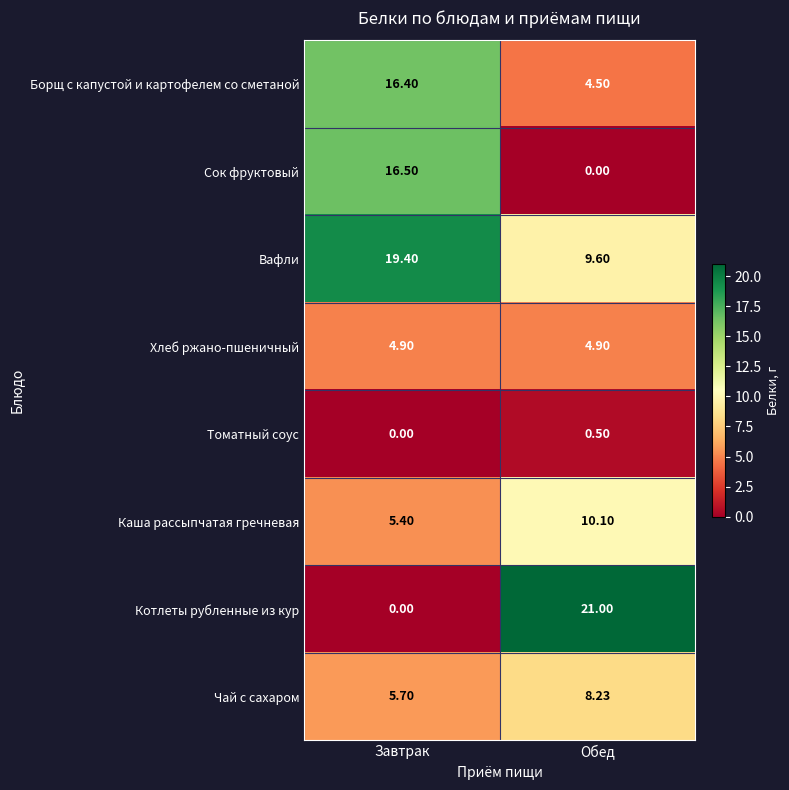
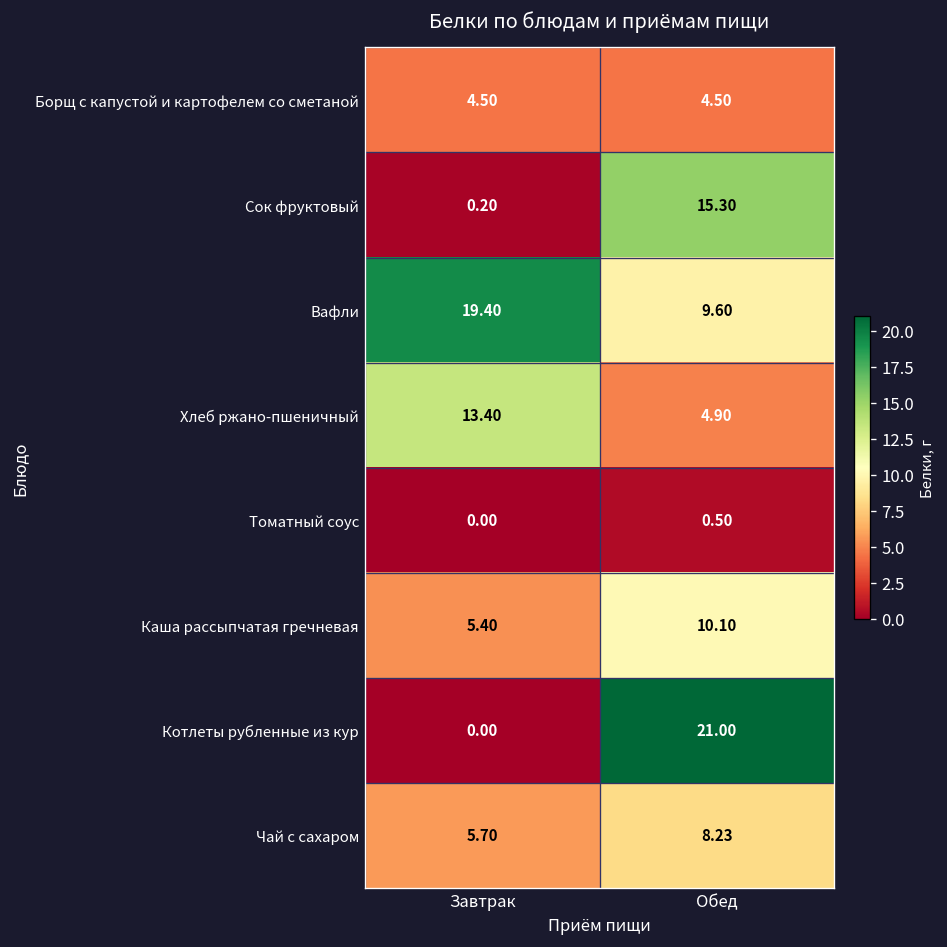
  {
    "Борщ с капустой и картофелем со сметаной": {
-     "Завтрак": 16.40,
+     "Завтрак": 4.50,
      "Обед": 4.50
    },
    "Сок фруктовый": {
-     "Завтрак": 16.50,
-     "Обед": 0.00
+     "Завтрак": 0.20,
+     "Обед": 15.30
    },
    "Вафли": {
      "Завтрак": 19.40,
      "Обед": 9.60
    },
    "Хлеб ржано-пшеничный": {
-     "Завтрак": 4.90,
+     "Завтрак": 13.40,
      "Обед": 4.90
    },
    "Томатный соус": {
      "Завтрак": 0.00,
      "Обед": 0.50
    },
    "Каша рассыпчатая гречневая": {
      "Завтрак": 5.40,
      "Обед": 10.10
    },
    "Котлеты рубленные из кур": {
      "Завтрак": 0.00,
      "Обед": 21.00
    },
    "Чай с сахаром": {
      "Завтрак": 5.70,
      "Обед": 8.23
    }
  }
